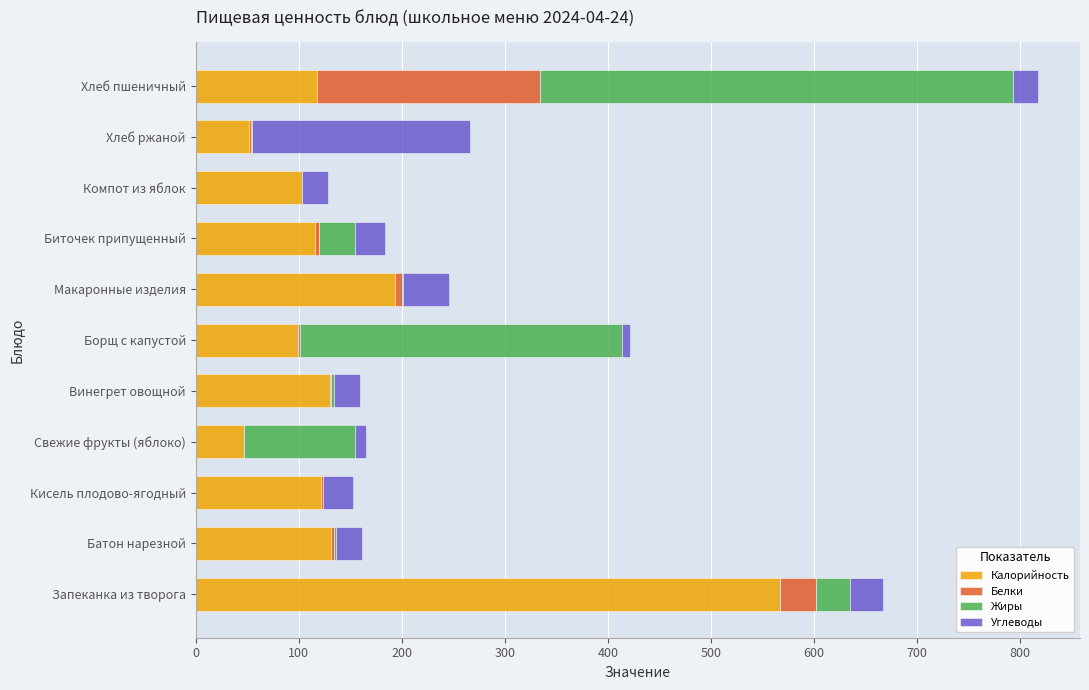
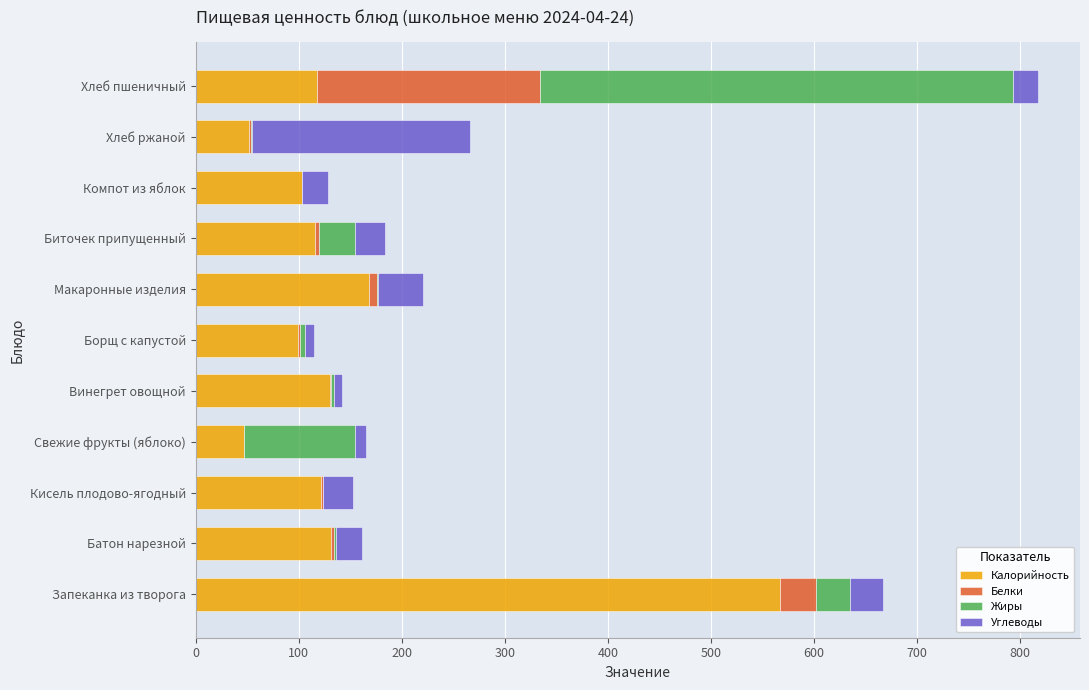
  {
    "Калорийность": {
      "Хлеб пшеничный": 118,
      "Хлеб ржаной": 52,
      "Компот из яблок": 103,
      "Биточек припущенный": 116,
-     "Макаронные изделия": 193,
+     "Макаронные изделия": 168,
      "Борщ с капустой": 99,
      "Винегрет овощной": 130,
      "Свежие фрукты (яблоко)": 47,
      "Кисель плодово-ягодный": 122,
      "Батон нарезной": 131,
      "Запеканка из творога": 567
    },
    "Белки": {
      "Хлеб пшеничный": 217,
      "Биточек припущенный": 4,
      "Макаронные изделия": 8,
      "Батон нарезной": 4,
      "Запеканка из творога": 35
    },
    "Жиры": {
      "Хлеб пшеничный": 459,
      "Биточек припущенный": 35,
-     "Борщ с капустой": 312,
+     "Борщ с капустой": 5,
      "Винегрет овощной": 4,
      "Свежие фрукты (яблоко)": 108,
      "Кисель плодово-ягодный": 0,
      "Запеканка из творога": 34
    },
    "Углеводы": {
      "Хлеб пшеничный": 25,
      "Хлеб ржаной": 212,
      "Компот из яблок": 25,
      "Биточек припущенный": 29,
      "Макаронные изделия": 44,
      "Борщ с капустой": 8,
-     "Винегрет овощной": 25,
+     "Винегрет овощной": 7,
      "Свежие фрукты (яблоко)": 10,
      "Кисель плодово-ягодный": 29,
      "Батон нарезной": 26,
      "Запеканка из творога": 32
    }
  }
